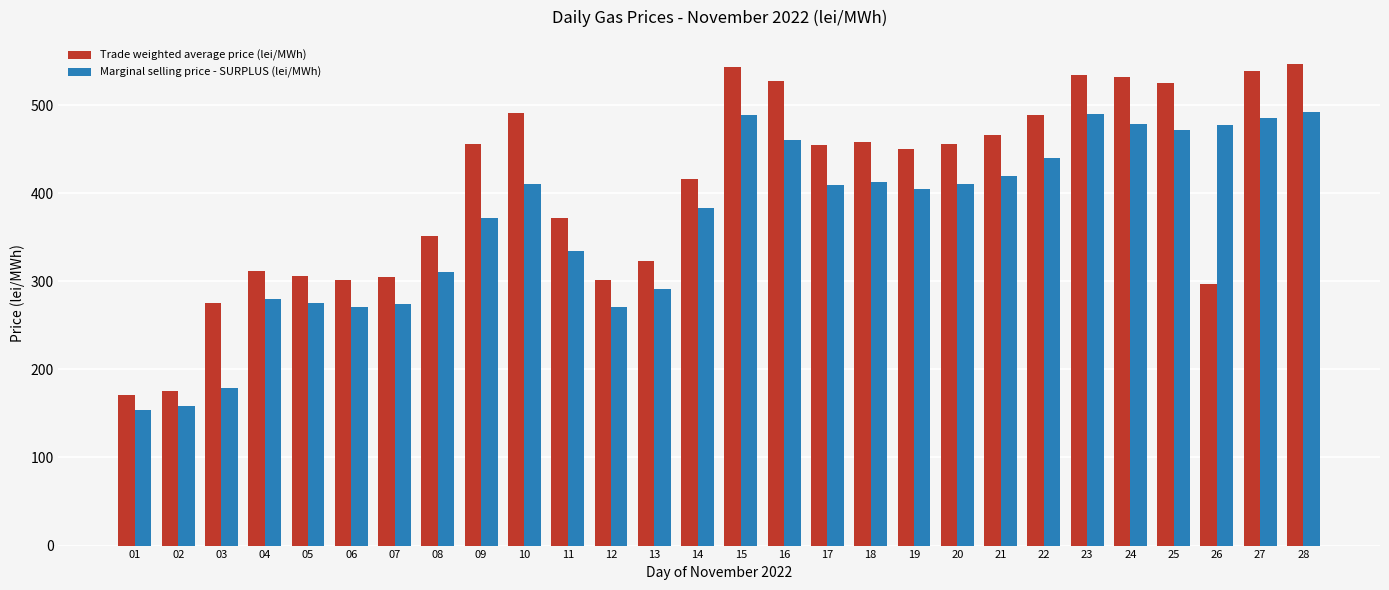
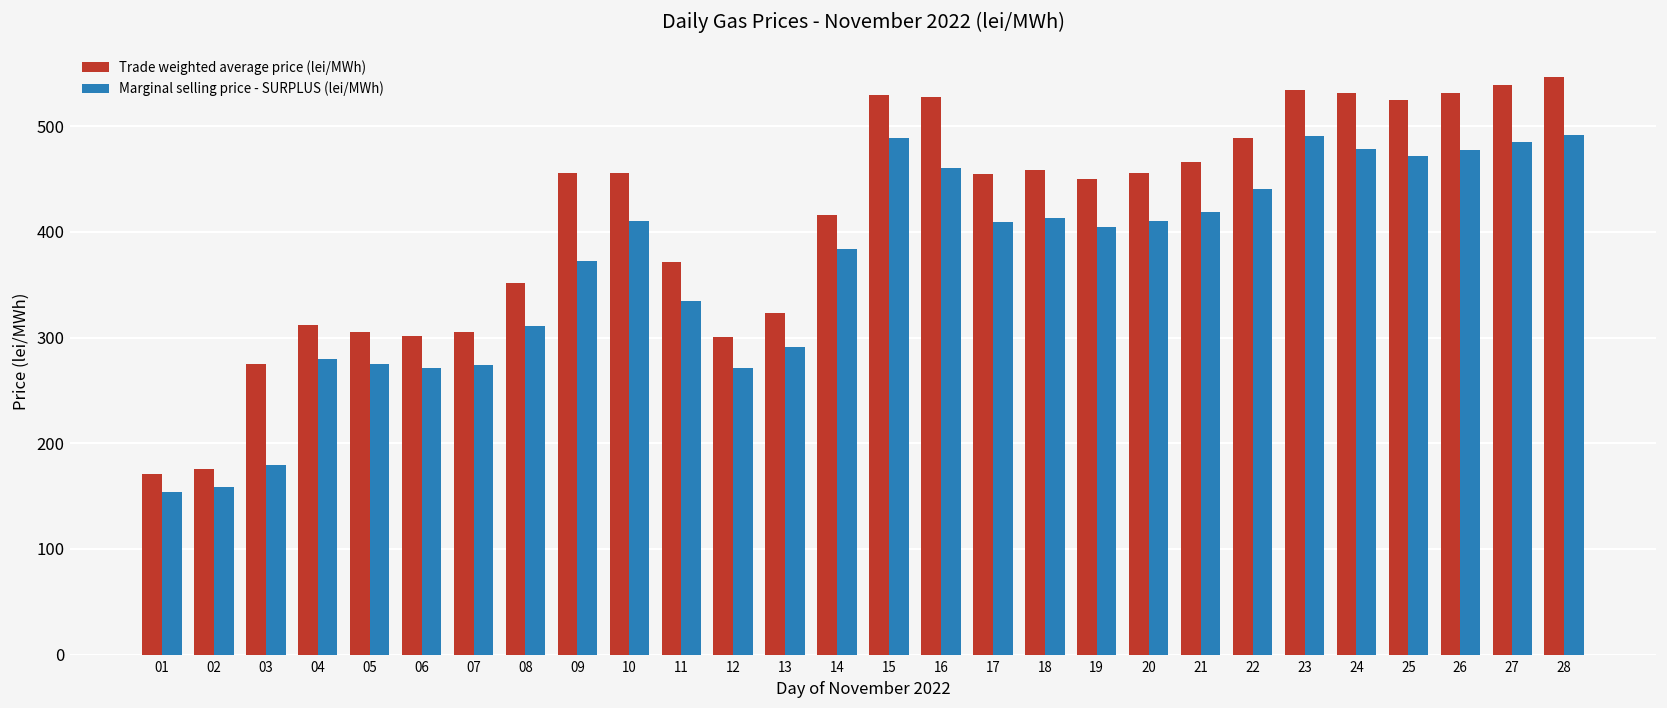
  {
    "Trade weighted average price (lei/MWh)": {
      "01": 170,
      "02": 180,
      "03": 270,
      "04": 310,
      "05": 310,
      "06": 300,
      "07": 300,
      "08": 350,
      "09": 460,
-     "10": 490,
+     "10": 460,
      "11": 370,
      "12": 300,
      "13": 320,
      "14": 420,
-     "15": 540,
+     "15": 530,
      "16": 530,
      "17": 450,
      "18": 460,
      "19": 450,
      "20": 460,
      "21": 470,
      "22": 490,
      "23": 530,
      "24": 530,
      "25": 520,
-     "26": 300,
+     "26": 530,
      "27": 540,
      "28": 550
    },
    "Marginal selling price - SURPLUS (lei/MWh)": {
      "01": 150,
      "02": 160,
      "03": 180,
      "04": 280,
      "05": 280,
      "06": 270,
      "07": 270,
      "08": 310,
      "09": 370,
      "10": 410,
      "11": 330,
      "12": 270,
      "13": 290,
      "14": 380,
      "15": 490,
      "16": 460,
      "17": 410,
      "18": 410,
      "19": 400,
      "20": 410,
      "21": 420,
      "22": 440,
      "23": 490,
      "24": 480,
      "25": 470,
      "26": 480,
      "27": 490,
      "28": 490
    }
  }
